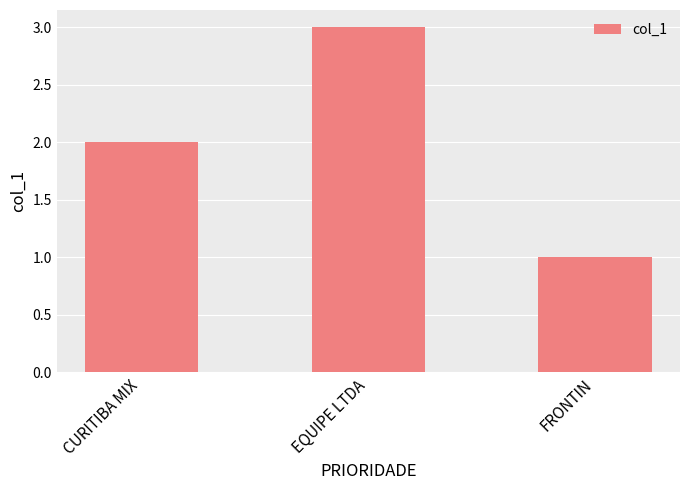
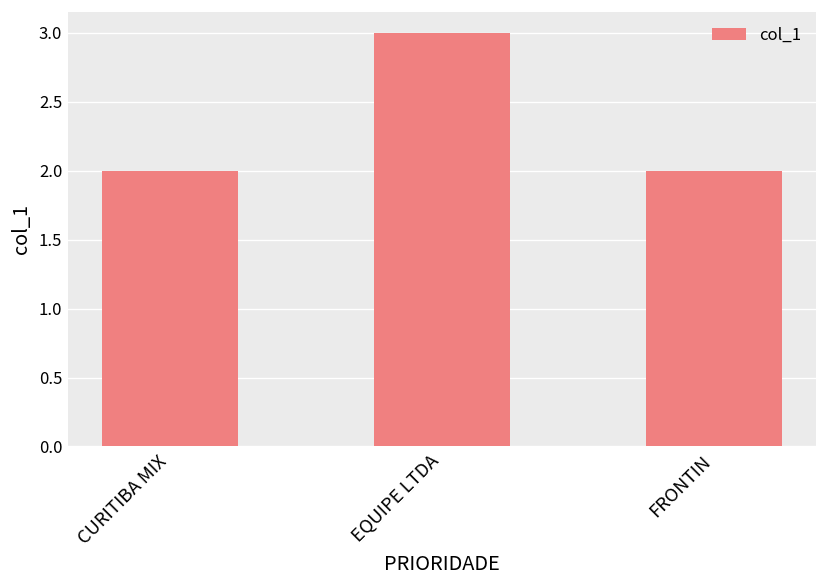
  {
    "CURITIBA MIX": 2,
    "EQUIPE LTDA": 3,
-   "FRONTIN": 1
+   "FRONTIN": 2
  }
